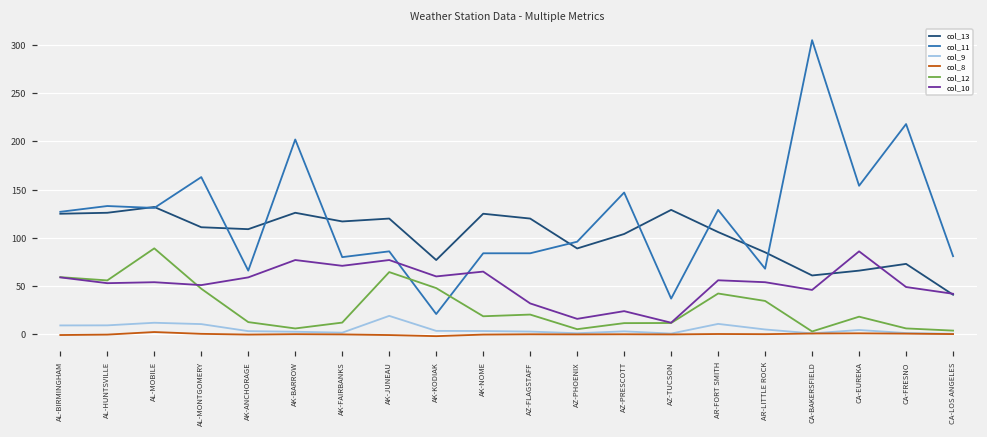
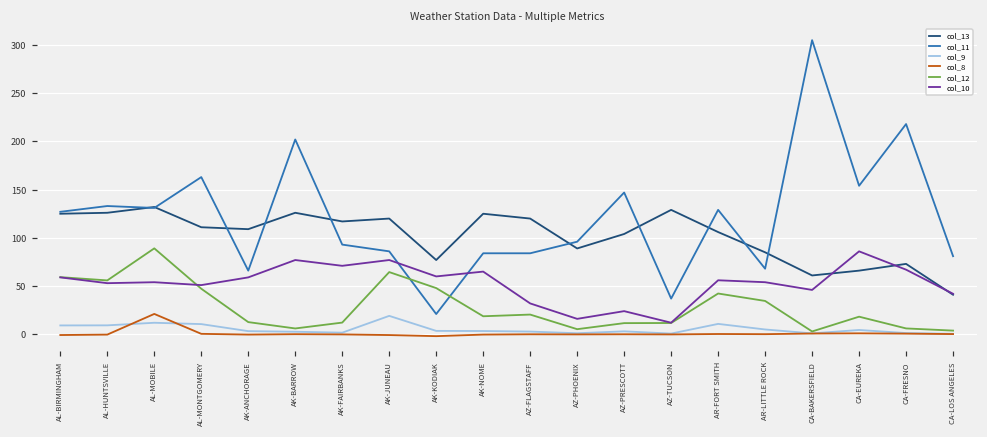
  {
    "col_13": {
      "AL-HUNTSVILLE": 130,
      "AL-MONTGOMERY": 110,
      "AK-ANCHORAGE": 110,
      "AK-BARROW": 130,
      "AK-FAIRBANKS": 120,
      "AK-JUNEAU": 120,
      "AK-KODIAK": 80,
      "AK-NOME": 130,
      "AZ-FLAGSTAFF": 120,
      "AZ-PHOENIX": 90,
      "AZ-PRESCOTT": 100,
      "AZ-TUCSON": 130,
      "AR-FORT SMITH": 110,
      "AR-LITTLE ROCK": 90,
      "CA-BAKERSFIELD": 60,
      "CA-EUREKA": 70,
      "CA-FRESNO": 70
    },
    "col_11": {
      "AL-HUNTSVILLE": 130,
      "AL-MONTGOMERY": 160,
      "AK-ANCHORAGE": 70,
      "AK-BARROW": 200,
-     "AK-FAIRBANKS": 80,
+     "AK-FAIRBANKS": 90,
      "AK-JUNEAU": 90,
      "AK-KODIAK": 20,
      "AK-NOME": 80,
      "AZ-FLAGSTAFF": 80,
      "AZ-PHOENIX": 100,
      "AZ-PRESCOTT": 150,
      "AZ-TUCSON": 40,
      "AR-FORT SMITH": 130,
      "AR-LITTLE ROCK": 70,
      "CA-BAKERSFIELD": 310,
      "CA-EUREKA": 150,
      "CA-FRESNO": 220,
      "CA-LOS ANGELES": 80
    },
    "col_9": {
      "AL-BIRMINGHAM": 10,
      "AL-HUNTSVILLE": 10,
      "AL-MOBILE": 10,
      "AL-MONTGOMERY": 10,
      "AK-ANCHORAGE": 0,
      "AK-JUNEAU": 20,
      "AK-KODIAK": 0,
      "AK-NOME": 0,
      "AZ-PRESCOTT": 0,
      "AR-FORT SMITH": 10,
      "AR-LITTLE ROCK": 0,
      "CA-EUREKA": 0
    },
    "col_8": {
      "AL-BIRMINGHAM": 0,
      "AL-HUNTSVILLE": 0,
-     "AL-MOBILE": 0,
+     "AL-MOBILE": 20,
      "AL-MONTGOMERY": 0,
      "AK-ANCHORAGE": 0,
      "AK-JUNEAU": 0,
      "AK-KODIAK": 0,
      "AK-NOME": 0,
      "AZ-PRESCOTT": 0,
      "AR-FORT SMITH": 0,
      "AR-LITTLE ROCK": 0,
      "CA-EUREKA": 0
    },
    "col_12": {
      "AL-MOBILE": 90,
      "AL-MONTGOMERY": 50,
      "AK-ANCHORAGE": 10,
      "AK-BARROW": 10,
      "AK-FAIRBANKS": 10,
      "AK-JUNEAU": 60,
      "AK-KODIAK": 50,
      "AK-NOME": 20,
      "AZ-FLAGSTAFF": 20,
      "AZ-PHOENIX": 10,
      "AZ-PRESCOTT": 10,
      "AR-FORT SMITH": 40,
      "AR-LITTLE ROCK": 30,
      "CA-EUREKA": 20,
      "CA-FRESNO": 10,
      "CA-LOS ANGELES": 0
    },
    "col_10": {
      "AL-MOBILE": 50,
      "AL-MONTGOMERY": 50,
      "AK-ANCHORAGE": 60,
      "AK-BARROW": 80,
      "AK-FAIRBANKS": 70,
      "AK-JUNEAU": 80,
      "AK-KODIAK": 60,
      "AK-NOME": 70,
      "AZ-FLAGSTAFF": 30,
      "AZ-PHOENIX": 20,
      "AZ-PRESCOTT": 20,
      "AR-FORT SMITH": 60,
      "AR-LITTLE ROCK": 50,
      "CA-BAKERSFIELD": 50,
      "CA-EUREKA": 90,
-     "CA-FRESNO": 50
+     "CA-FRESNO": 70
    }
  }
